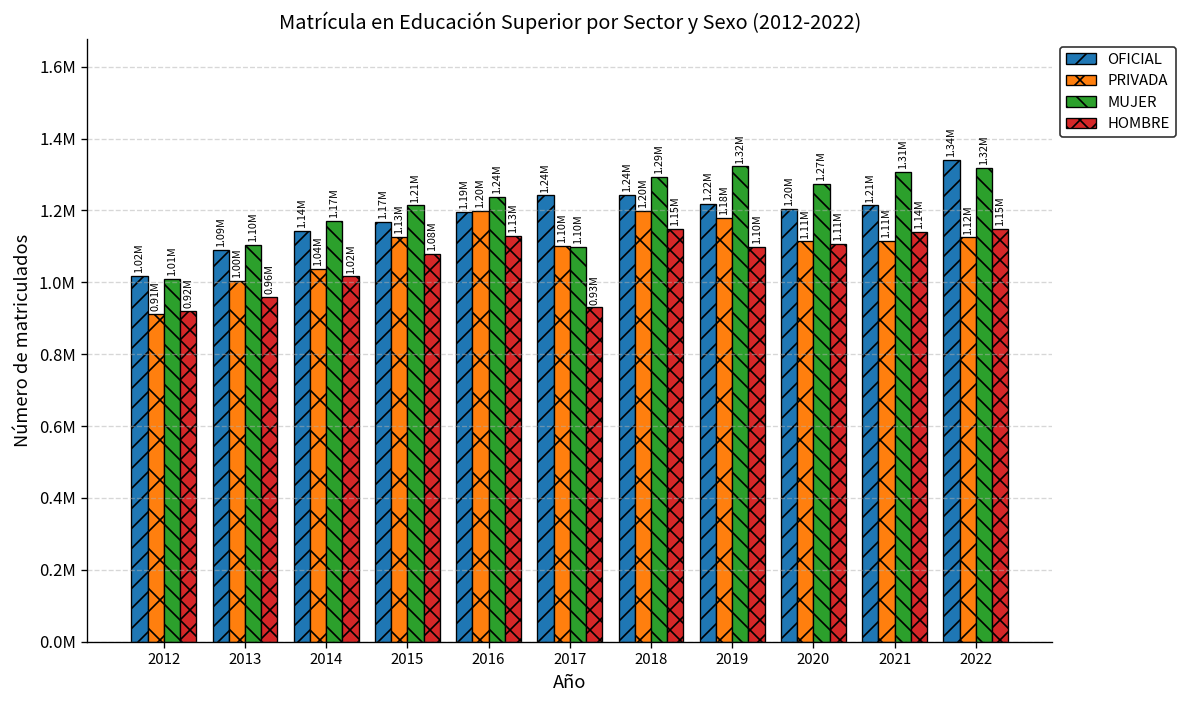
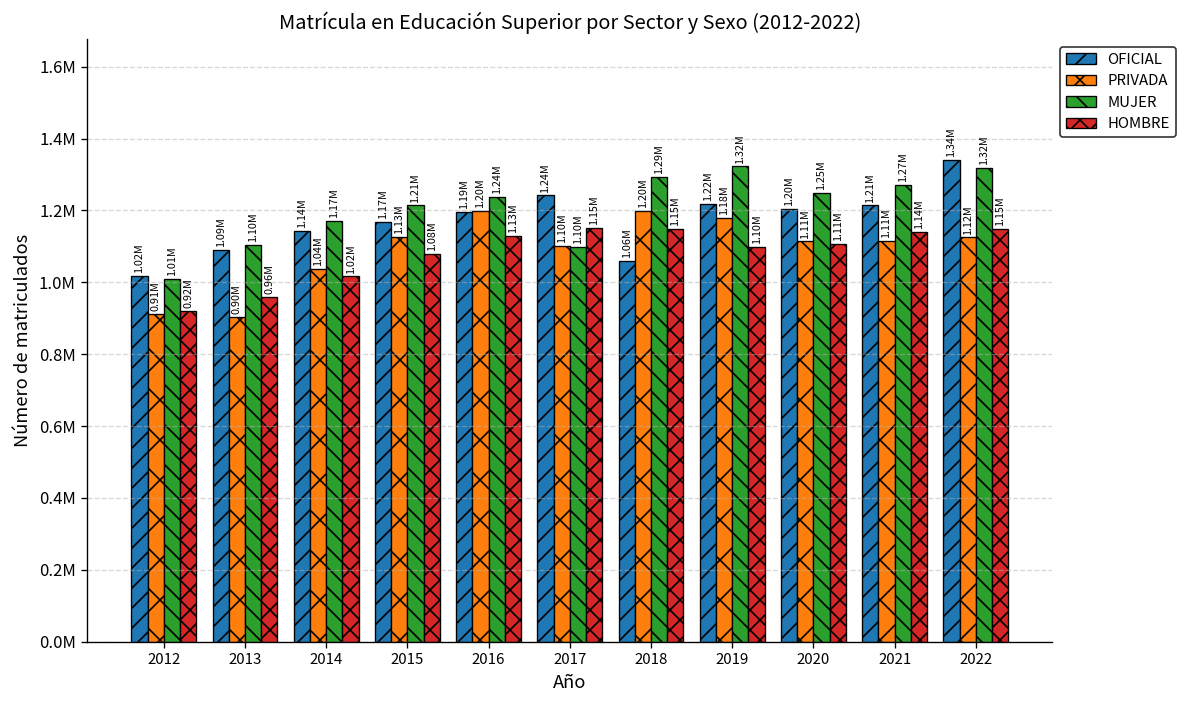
  {
    "OFICIAL": {
      "2012": "1.02M",
      "2013": "1.09M",
      "2014": "1.14M",
      "2015": "1.17M",
      "2016": "1.19M",
      "2017": "1.24M",
-     "2018": "1.24M",
+     "2018": "1.06M",
      "2019": "1.22M",
      "2020": "1.20M",
      "2021": "1.21M",
      "2022": "1.34M"
    },
    "PRIVADA": {
      "2012": "0.91M",
-     "2013": "1.00M",
+     "2013": "0.90M",
      "2014": "1.04M",
      "2015": "1.13M",
      "2016": "1.20M",
      "2017": "1.10M",
      "2018": "1.20M",
      "2019": "1.18M",
      "2020": "1.11M",
      "2021": "1.11M",
      "2022": "1.12M"
    },
    "MUJER": {
      "2012": "1.01M",
      "2013": "1.10M",
      "2014": "1.17M",
      "2015": "1.21M",
      "2016": "1.24M",
      "2017": "1.10M",
      "2018": "1.29M",
      "2019": "1.32M",
-     "2020": "1.27M",
-     "2021": "1.31M",
+     "2020": "1.25M",
+     "2021": "1.27M",
      "2022": "1.32M"
    },
    "HOMBRE": {
      "2012": "0.92M",
      "2013": "0.96M",
      "2014": "1.02M",
      "2015": "1.08M",
      "2016": "1.13M",
-     "2017": "0.93M",
+     "2017": "1.15M",
      "2018": "1.15M",
      "2019": "1.10M",
      "2020": "1.11M",
      "2021": "1.14M",
      "2022": "1.15M"
    }
  }
